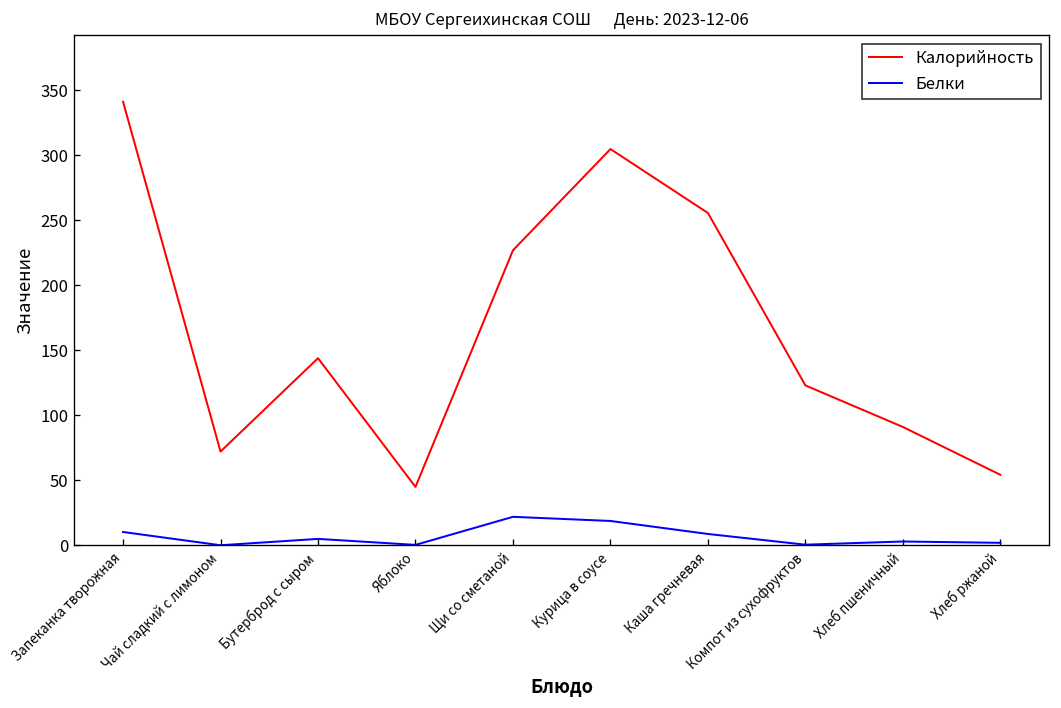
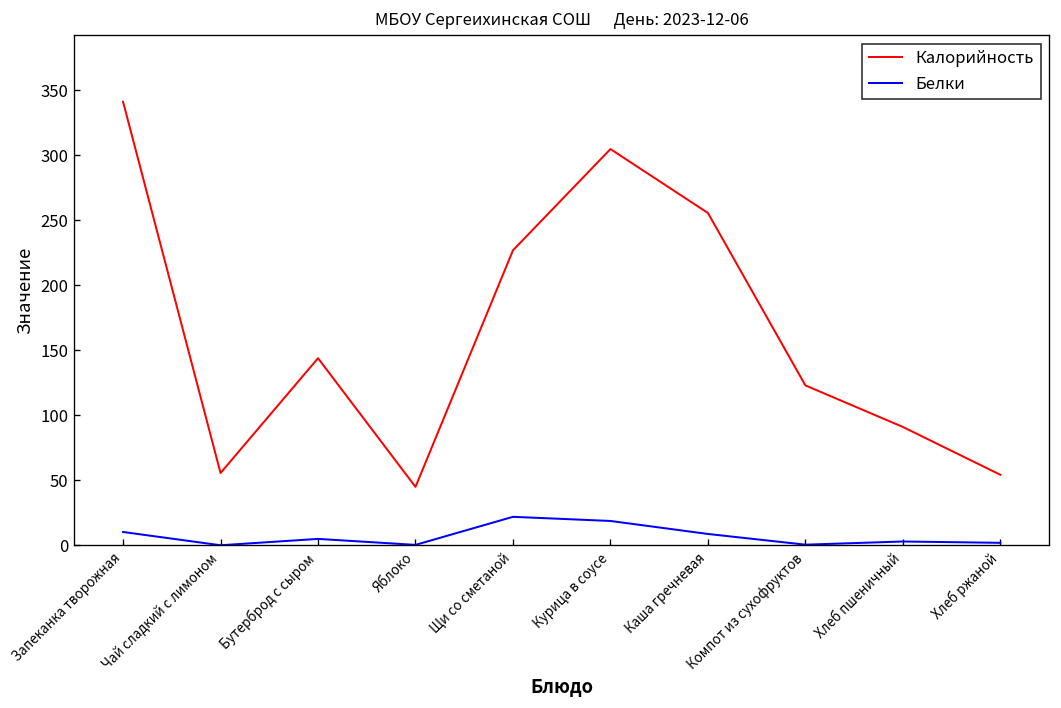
  {
    "Калорийность": {
      "Запеканка творожная": 341,
-     "Чай сладкий с лимоном": 72,
+     "Чай сладкий с лимоном": 56,
      "Бутерброд с сыром": 144,
      "Яблоко": 45,
      "Щи со сметаной": 227,
      "Курица в соусе": 305,
      "Каша гречневая": 256,
      "Компот из сухофруктов": 123,
      "Хлеб пшеничный": 91,
      "Хлеб ржаной": 54
    },
    "Белки": {
      "Запеканка творожная": 10,
      "Чай сладкий с лимоном": 0,
      "Бутерброд с сыром": 5,
      "Яблоко": 0,
      "Щи со сметаной": 22,
      "Курица в соусе": 19,
      "Каша гречневая": 9,
      "Компот из сухофруктов": 1,
      "Хлеб пшеничный": 3,
      "Хлеб ржаной": 2
    }
  }
